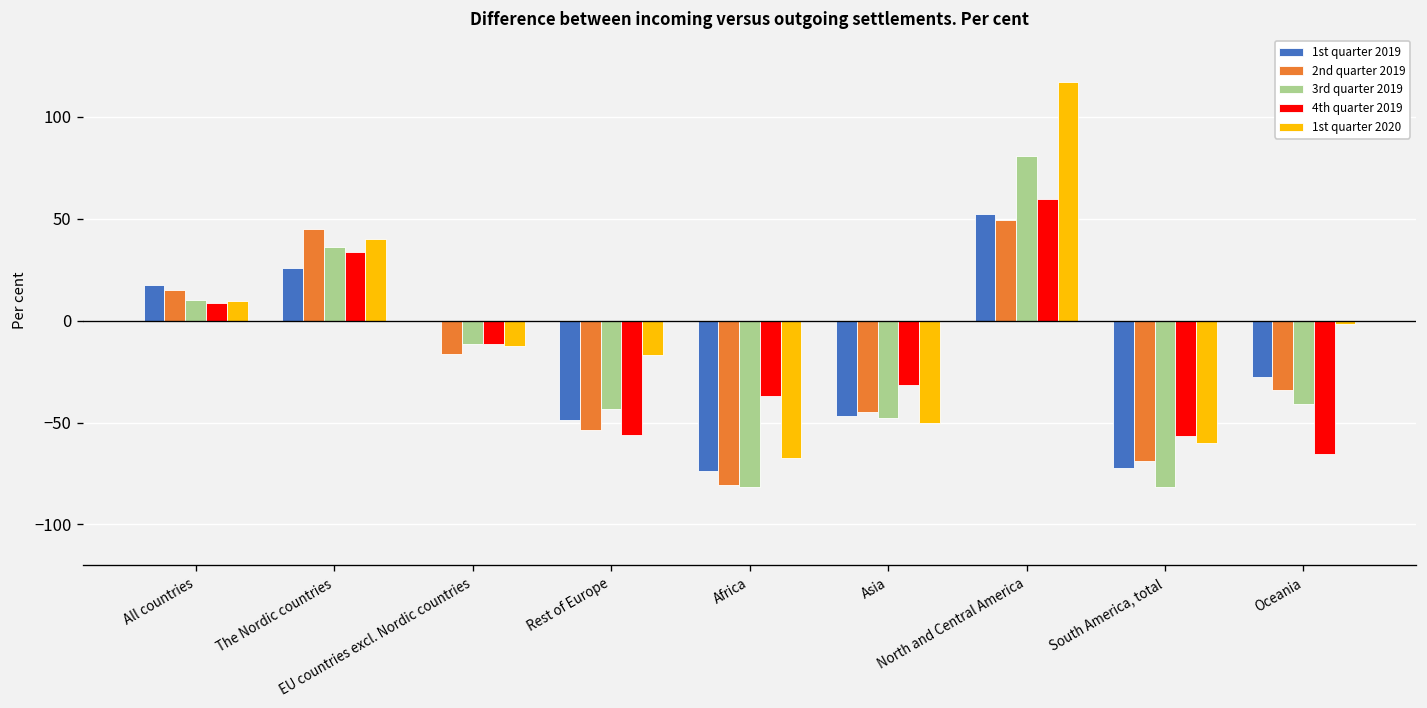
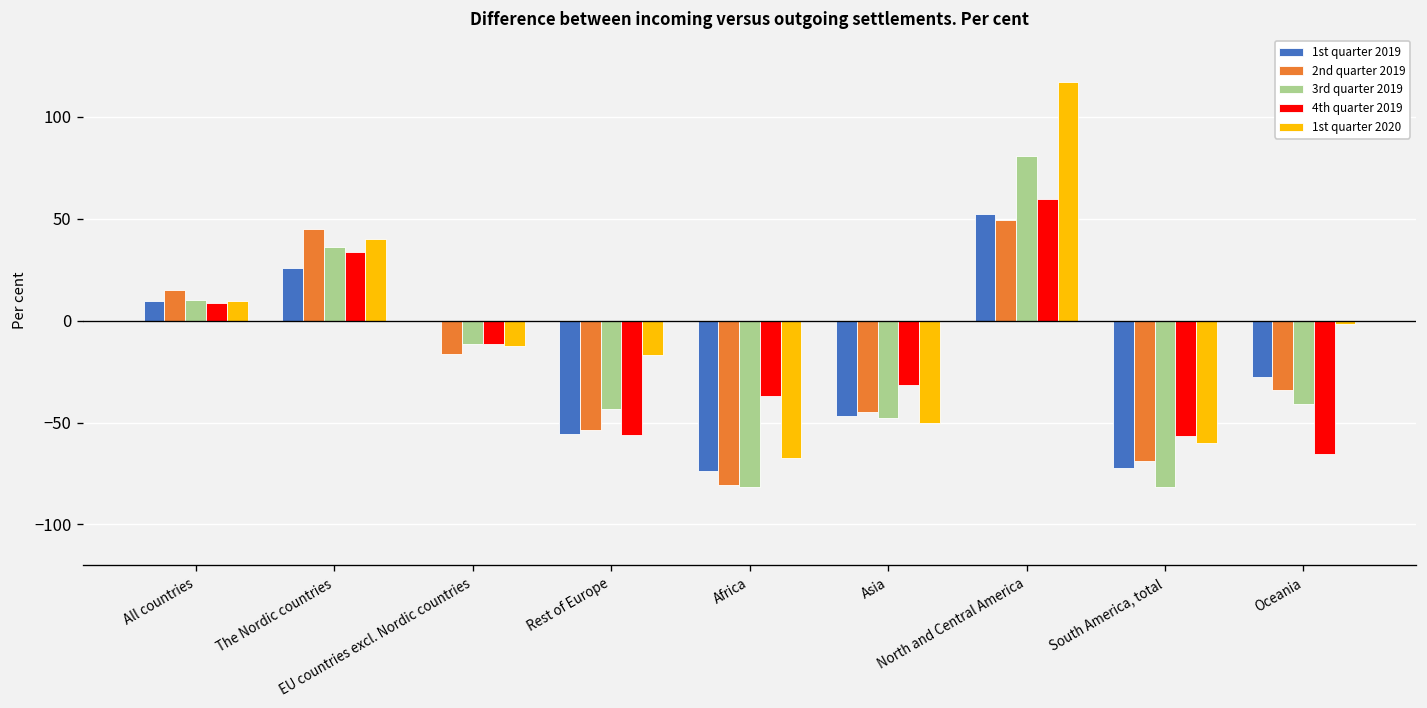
  {
    "1st quarter 2019": {
-     "All countries": 17,
+     "All countries": 10,
      "The Nordic countries": 26,
-     "Rest of Europe": -49,
+     "Rest of Europe": -56,
      "Africa": -74,
      "Asia": -47,
      "North and Central America": 53,
      "South America, total": -72,
      "Oceania": -28
    },
    "2nd quarter 2019": {
      "All countries": 15,
      "The Nordic countries": 45,
      "EU countries excl. Nordic countries": -16,
      "Rest of Europe": -54,
      "Africa": -81,
      "Asia": -45,
      "North and Central America": 49,
      "South America, total": -69,
      "Oceania": -34
    },
    "3rd quarter 2019": {
      "All countries": 10,
      "The Nordic countries": 36,
      "EU countries excl. Nordic countries": -12,
      "Rest of Europe": -43,
      "Africa": -82,
      "Asia": -48,
      "North and Central America": 81,
      "South America, total": -82,
      "Oceania": -41
    },
    "4th quarter 2019": {
      "All countries": 8,
      "The Nordic countries": 34,
      "EU countries excl. Nordic countries": -11,
      "Rest of Europe": -56,
      "Africa": -37,
      "Asia": -32,
      "North and Central America": 60,
      "South America, total": -57,
      "Oceania": -66
    },
    "1st quarter 2020": {
      "All countries": 10,
      "The Nordic countries": 40,
      "EU countries excl. Nordic countries": -13,
      "Rest of Europe": -17,
      "Africa": -67,
      "Asia": -50,
      "North and Central America": 117,
      "South America, total": -60,
      "Oceania": -2
    }
  }
